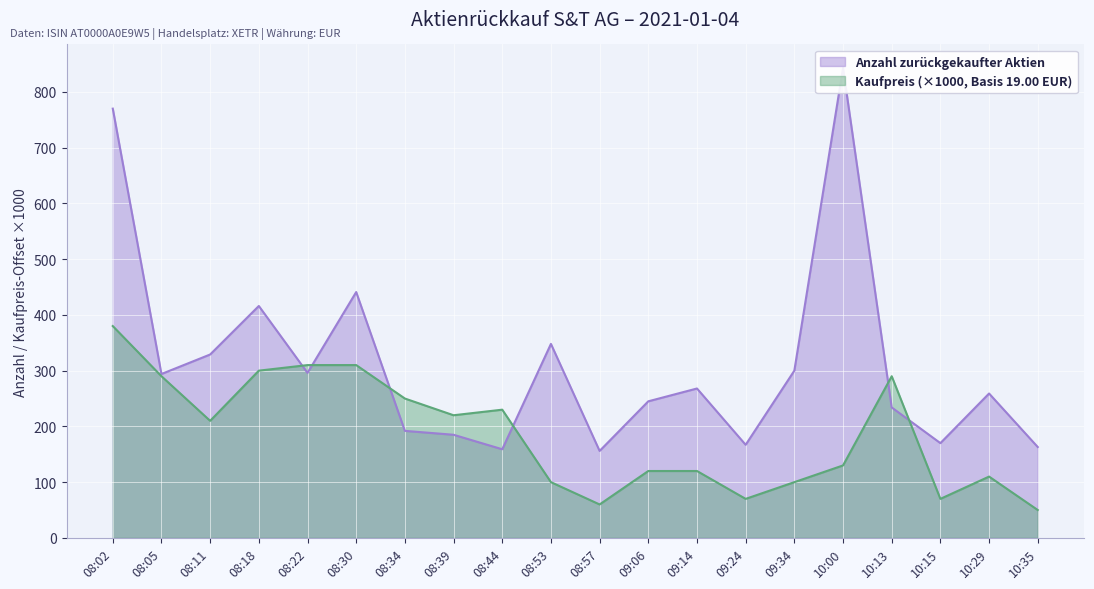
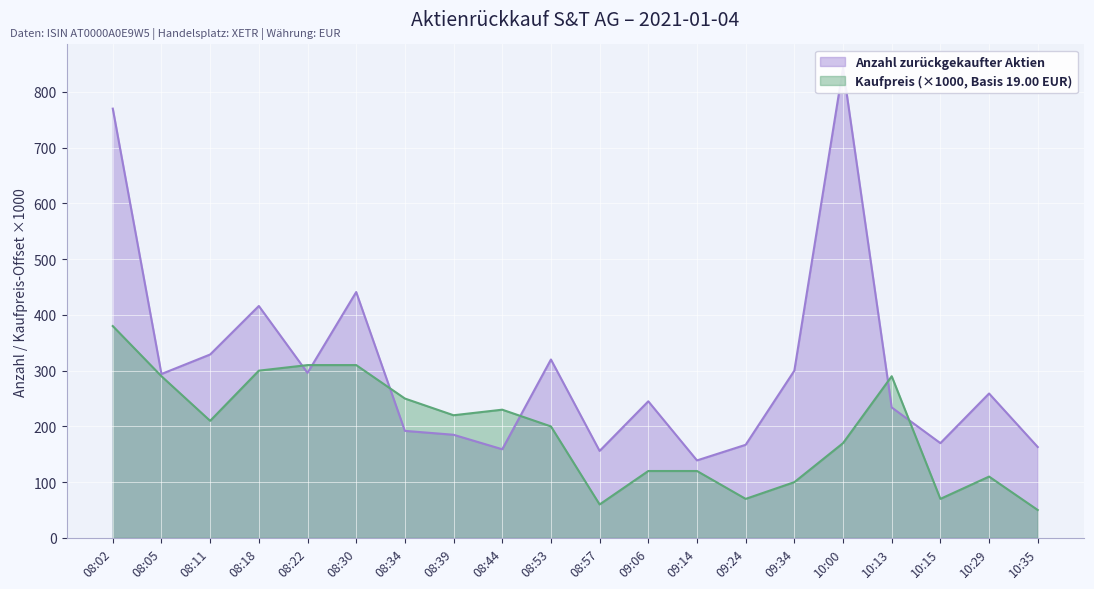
  {
    "Anzahl zurückgekaufter Aktien": {
      "08:02": 770,
      "08:11": 330,
      "08:18": 420,
      "08:22": 300,
      "08:30": 440,
      "08:34": 190,
      "08:39": 190,
      "08:44": 160,
-     "08:53": 350,
+     "08:53": 320,
      "08:57": 160,
      "09:06": 250,
-     "09:14": 270,
+     "09:14": 140,
      "09:24": 170,
      "09:34": 300,
      "10:13": 230,
      "10:15": 170,
      "10:29": 260,
      "10:35": 160
    },
    "Kaufpreis (×1000, Basis 19.00 EUR)": {
      "08:02": 380,
      "08:11": 210,
      "08:18": 300,
      "08:22": 310,
      "08:30": 310,
      "08:34": 250,
      "08:39": 220,
      "08:44": 230,
-     "08:53": 100,
+     "08:53": 200,
      "08:57": 60,
      "09:06": 120,
      "09:14": 120,
      "09:24": 70,
      "09:34": 100,
-     "10:00": 130,
+     "10:00": 170,
      "10:13": 290,
      "10:15": 70,
      "10:29": 110,
      "10:35": 50
    }
  }
